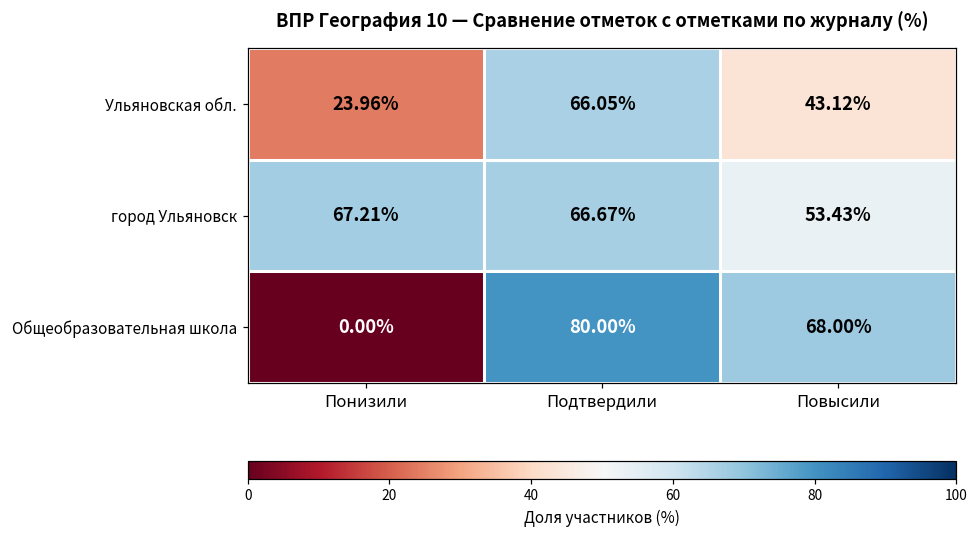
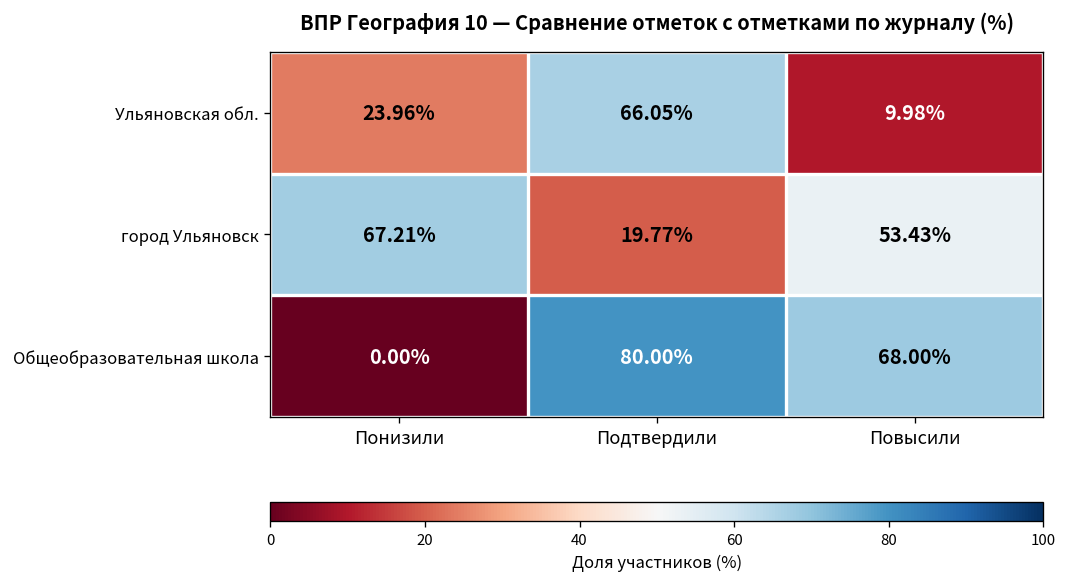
  {
    "Ульяновская обл.": {
      "Понизили": "23.96%",
      "Подтвердили": "66.05%",
-     "Повысили": "43.12%"
+     "Повысили": "9.98%"
    },
    "город Ульяновск": {
      "Понизили": "67.21%",
-     "Подтвердили": "66.67%",
+     "Подтвердили": "19.77%",
      "Повысили": "53.43%"
    },
    "Общеобразовательная школа": {
      "Понизили": "0.00%",
      "Подтвердили": "80.00%",
      "Повысили": "68.00%"
    }
  }
